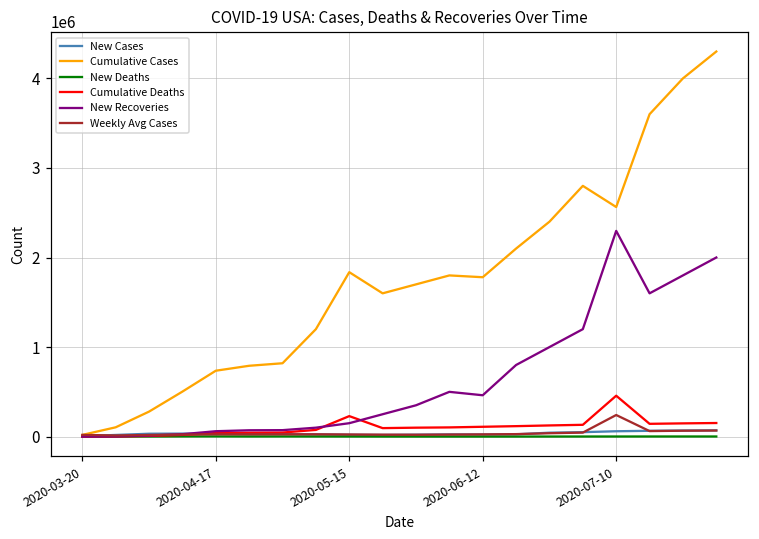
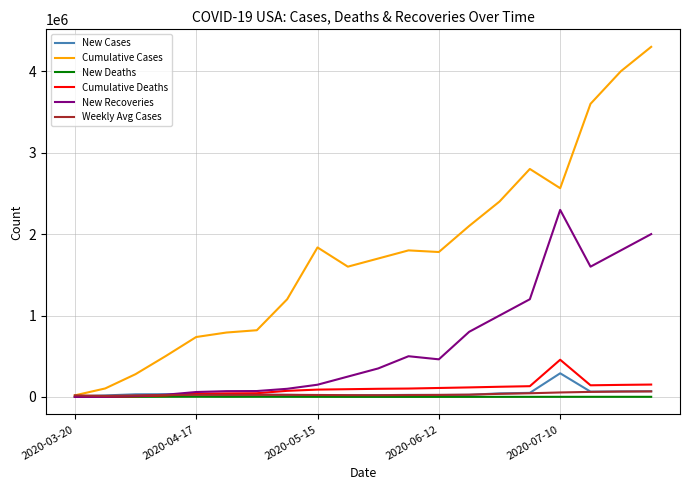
  {
    "New Cases": {
-     "2020-07-10": 100000
+     "2020-07-10": 300000
    },
    "Cumulative Cases": {
      "2020-04-17": 700000,
      "2020-05-15": 1800000,
      "2020-06-12": 1800000,
      "2020-07-10": 2600000
    },
    "New Deaths": {
      "2020-07-10": 0
    },
    "Cumulative Deaths": {
-     "2020-05-15": 200000,
+     "2020-05-15": 100000,
      "2020-06-12": 100000,
      "2020-07-10": 500000
    },
    "New Recoveries": {
      "2020-05-15": 200000,
      "2020-06-12": 500000,
      "2020-07-10": 2300000
    },
    "Weekly Avg Cases": {
-     "2020-07-10": 200000
+     "2020-07-10": 100000
    }
  }
